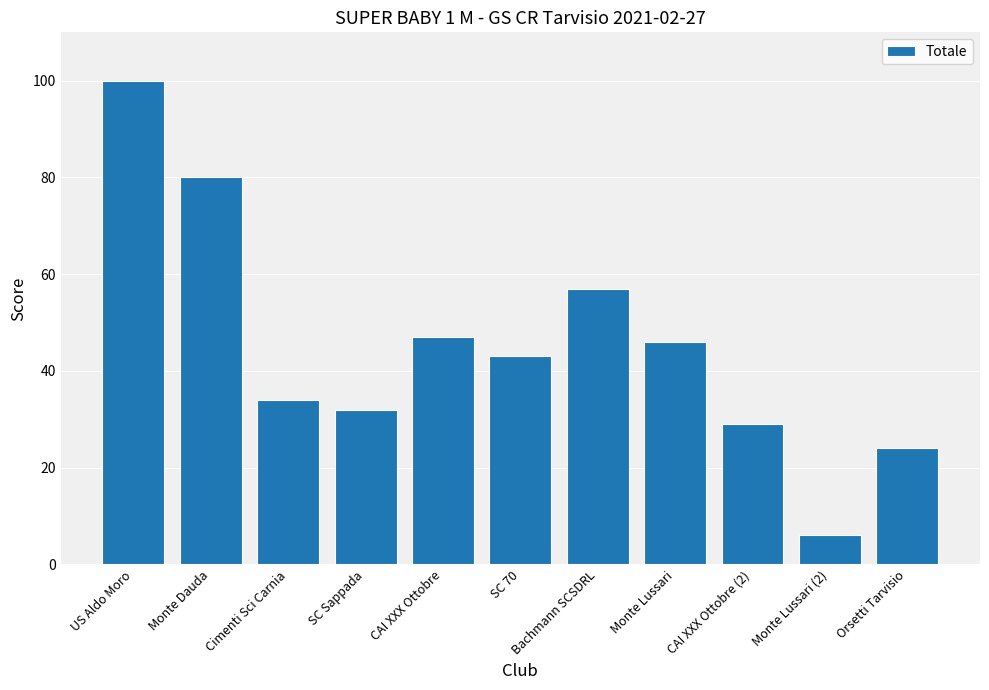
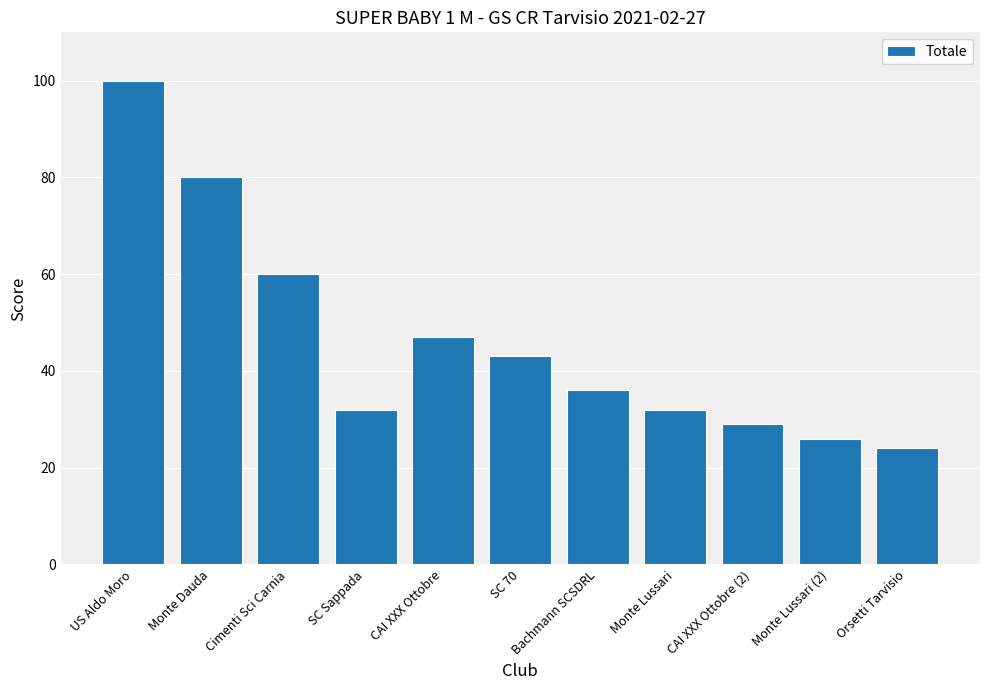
  {
    "US Aldo Moro": 100,
    "Monte Dauda": 80,
-   "Cimenti Sci Carnia": 34,
+   "Cimenti Sci Carnia": 60,
    "SC Sappada": 32,
    "CAI XXX Ottobre": 47,
    "SC 70": 43,
-   "Bachmann SCSDRL": 57,
-   "Monte Lussari": 46,
+   "Bachmann SCSDRL": 36,
+   "Monte Lussari": 32,
    "CAI XXX Ottobre (2)": 29,
-   "Monte Lussari (2)": 6,
+   "Monte Lussari (2)": 26,
    "Orsetti Tarvisio": 24
  }
